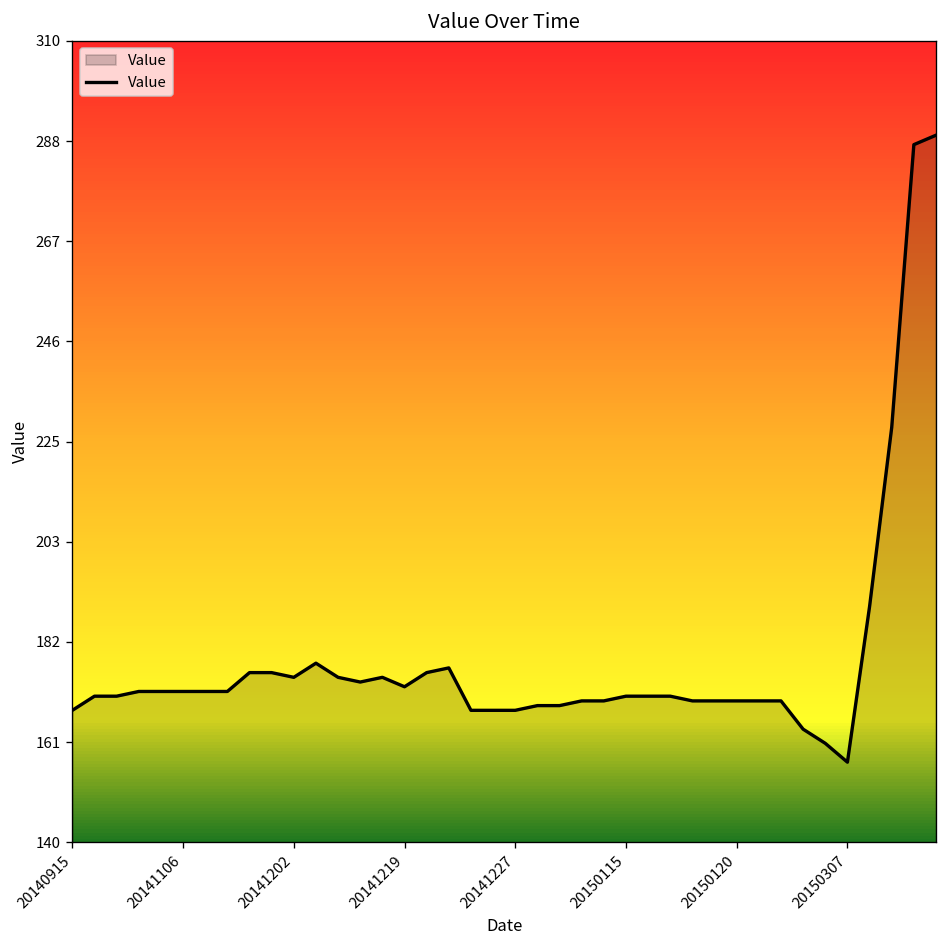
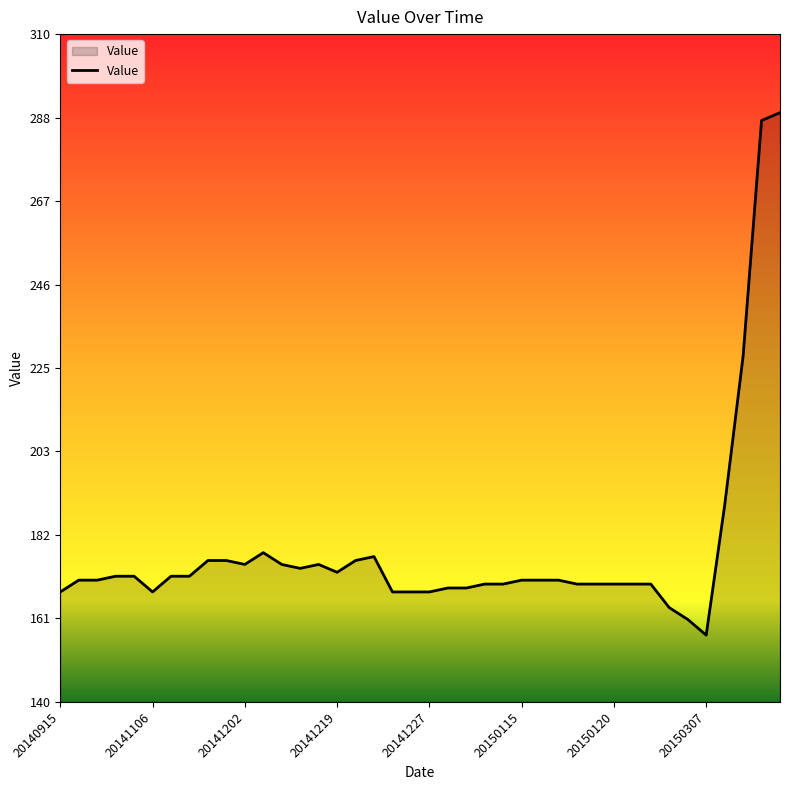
  {
    "20140915": 168,
-   "20141106": 172,
+   "20141106": 168,
    "20141202": 175,
    "20141219": 173,
    "20150307": 157
  }
